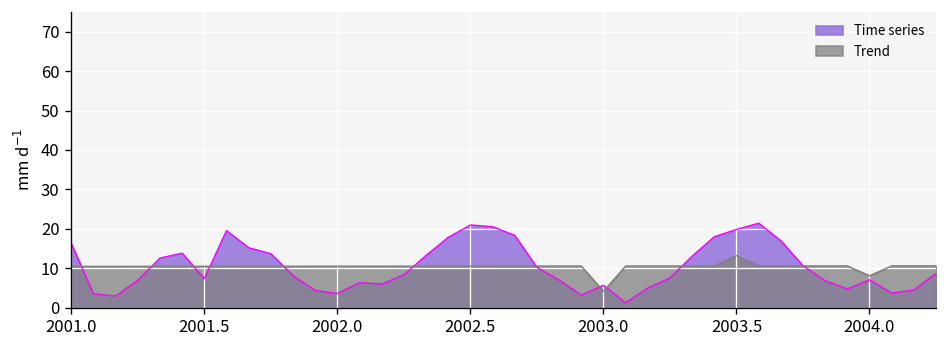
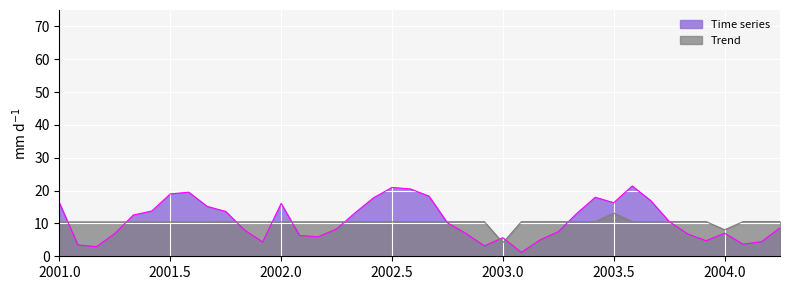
  {
    "Time series": {
      "2001.0": 16,
-     "2001.5": 7,
-     "2002.0": 4,
+     "2001.5": 19,
+     "2002.0": 16,
      "2002.5": 21,
      "2003.0": 6,
-     "2003.5": 20,
+     "2003.5": 16,
      "2004.0": 7
    },
    "Trend": {
      "2001.0": 10,
      "2001.5": 10,
      "2002.0": 10,
      "2002.5": 11,
      "2003.0": 4,
      "2003.5": 13,
      "2004.0": 8
    }
  }
